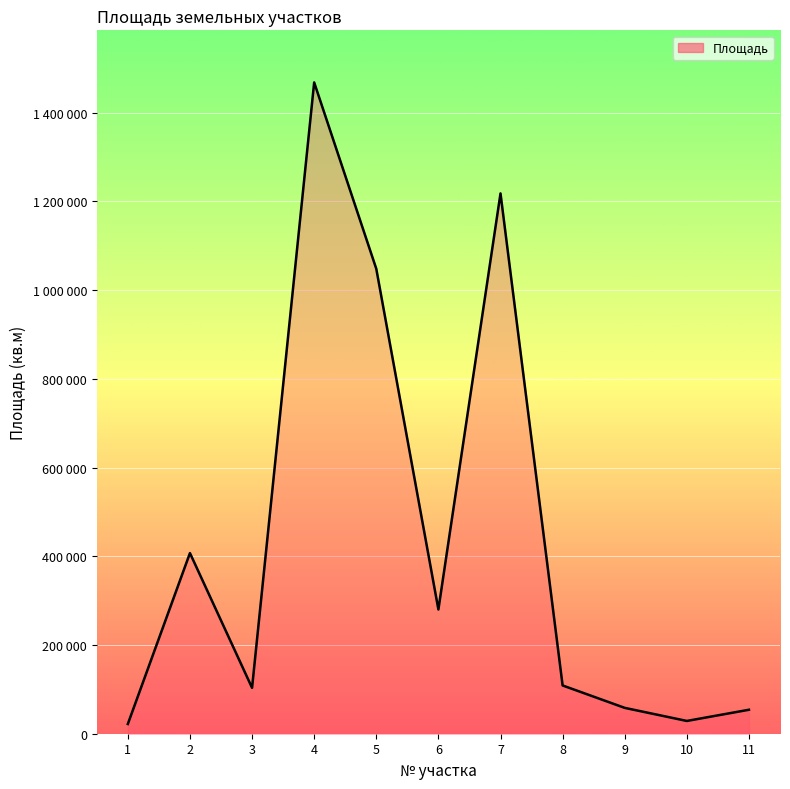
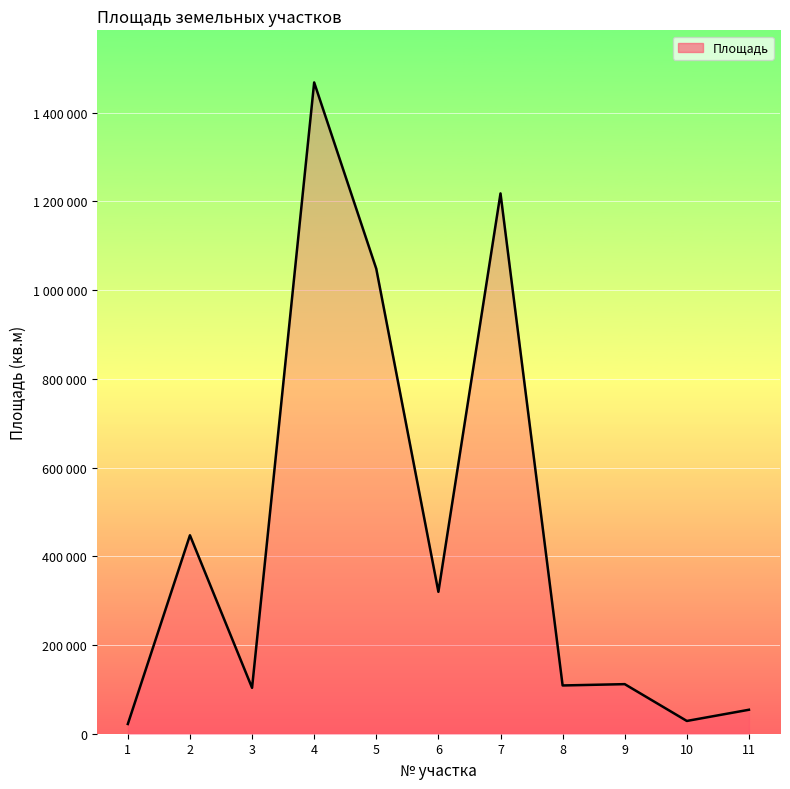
  {
    "1": 20000,
-   "2": 410000,
+   "2": 450000,
    "3": 100000,
    "4": 1470000,
    "5": 1050000,
-   "6": 280000,
+   "6": 320000,
    "7": 1220000,
    "8": 110000,
-   "9": 60000,
+   "9": 110000,
    "10": 30000,
    "11": 50000
  }
